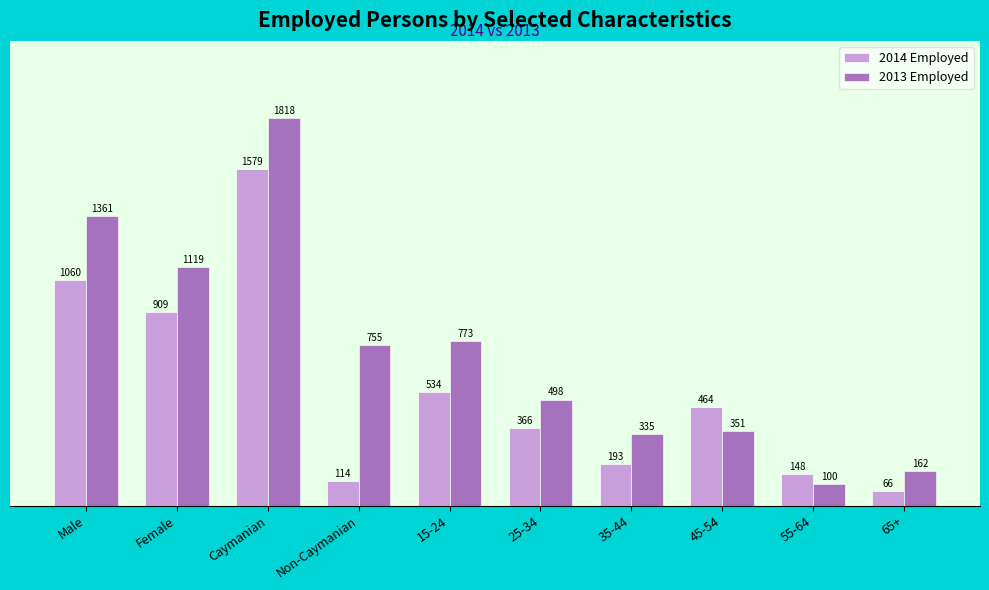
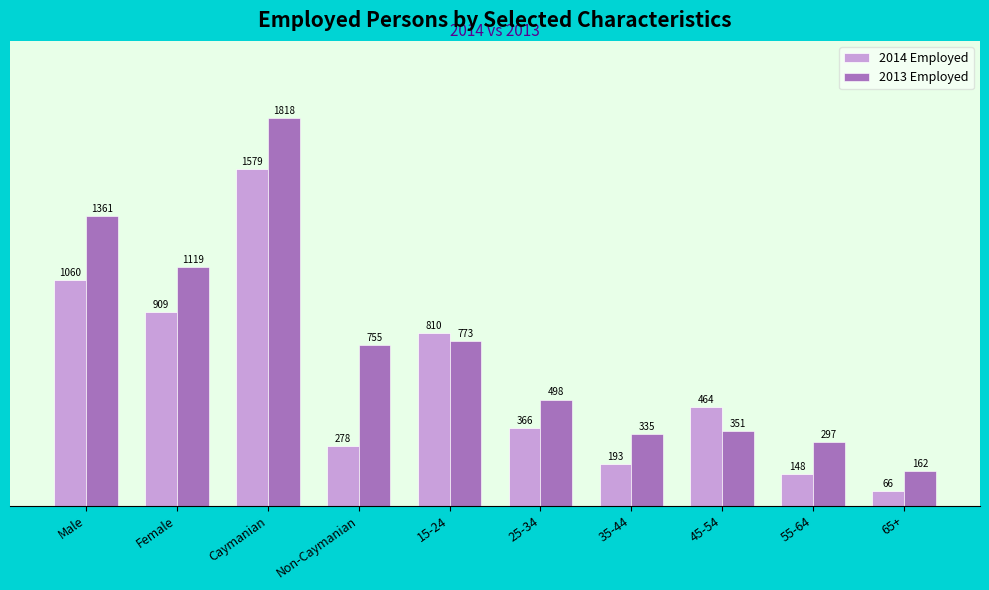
  {
    "2014 Employed": {
      "Male": 1060,
      "Female": 909,
      "Caymanian": 1579,
-     "Non-Caymanian": 114,
-     "15-24": 534,
+     "Non-Caymanian": 278,
+     "15-24": 810,
      "25-34": 366,
      "35-44": 193,
      "45-54": 464,
      "55-64": 148,
      "65+": 66
    },
    "2013 Employed": {
      "Male": 1361,
      "Female": 1119,
      "Caymanian": 1818,
      "Non-Caymanian": 755,
      "15-24": 773,
      "25-34": 498,
      "35-44": 335,
      "45-54": 351,
-     "55-64": 100,
+     "55-64": 297,
      "65+": 162
    }
  }
